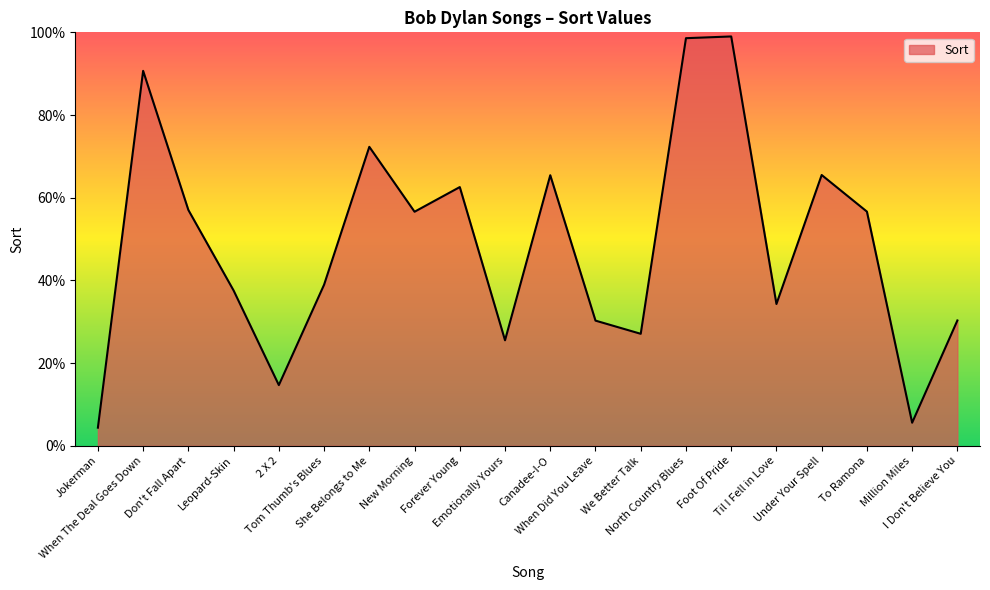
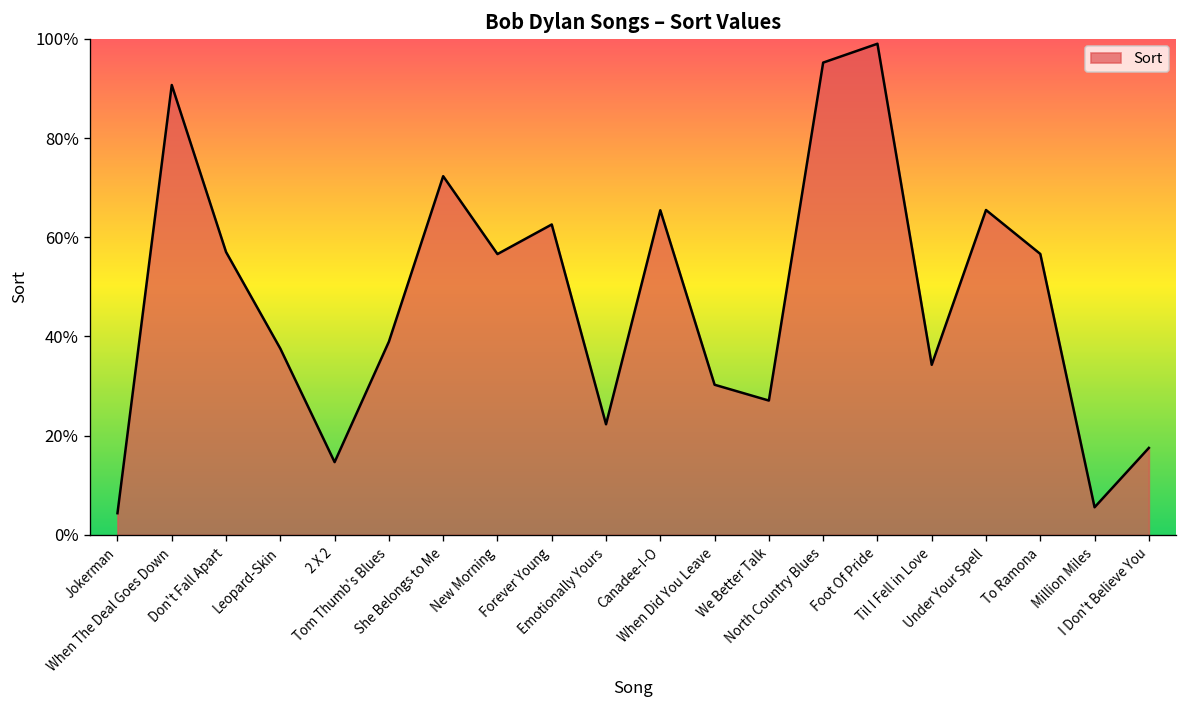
  {
    "Jokerman": "4%",
    "When The Deal Goes Down": "91%",
    "Don't Fall Apart": "57%",
    "Leopard-Skin": "38%",
    "2 X 2": "15%",
    "Tom Thumb's Blues": "39%",
    "She Belongs to Me": "72%",
    "New Morning": "57%",
    "Forever Young": "63%",
-   "Emotionally Yours": "26%",
+   "Emotionally Yours": "22%",
    "Canadee-I-O": "65%",
    "When Did You Leave": "30%",
    "We Better Talk": "27%",
-   "North Country Blues": "99%",
+   "North Country Blues": "95%",
    "Foot Of Pride": "99%",
    "Til I Fell in Love": "34%",
    "Under Your Spell": "65%",
    "To Ramona": "57%",
    "Million Miles": "6%",
-   "I Don't Believe You": "30%"
+   "I Don't Believe You": "18%"
  }
